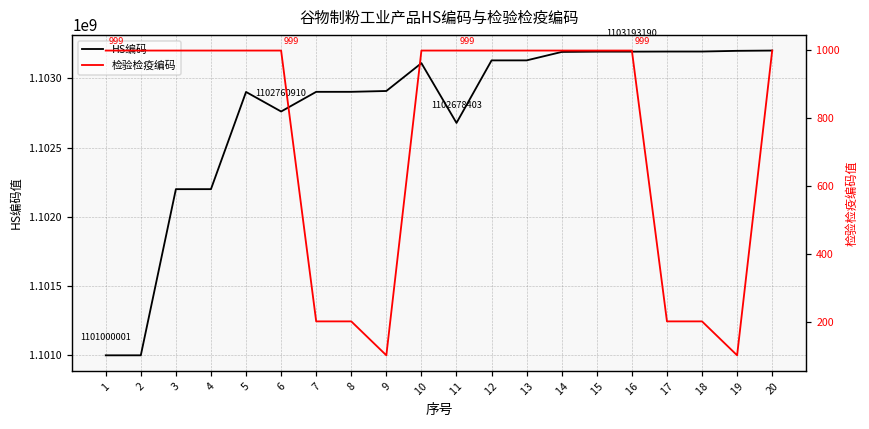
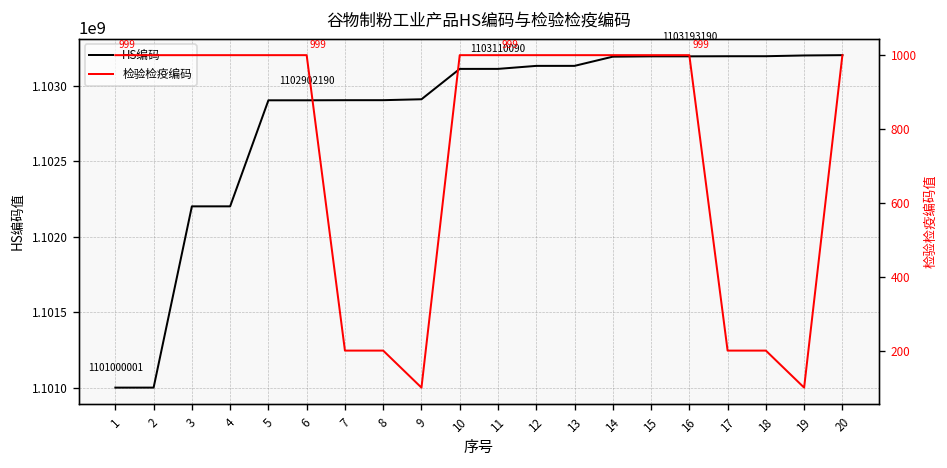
  {
    "HS编码": {
      "1": 1101000001,
-     "6": 1102760910,
-     "11": 1102678403,
+     "6": 1102902190,
+     "11": 1103110090,
      "16": 1103193190
    },
    "检验检疫编码": {
      "6": 999,
      "11": 999
    }
  }
